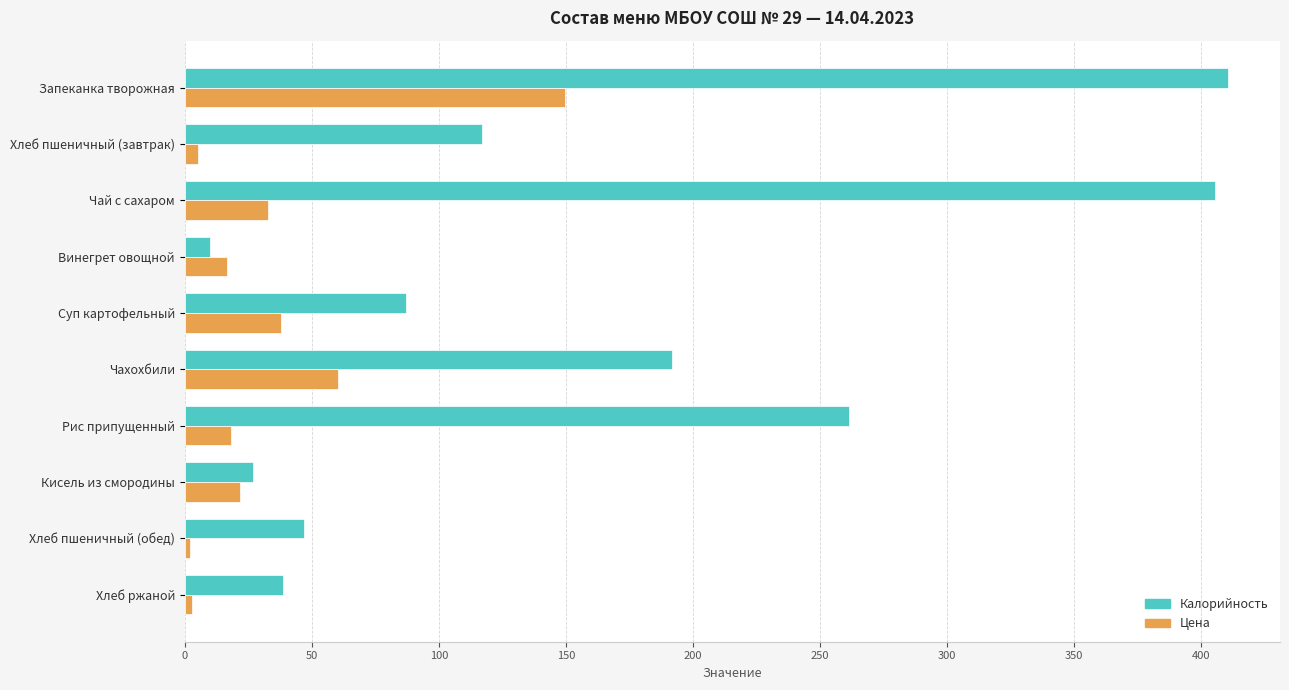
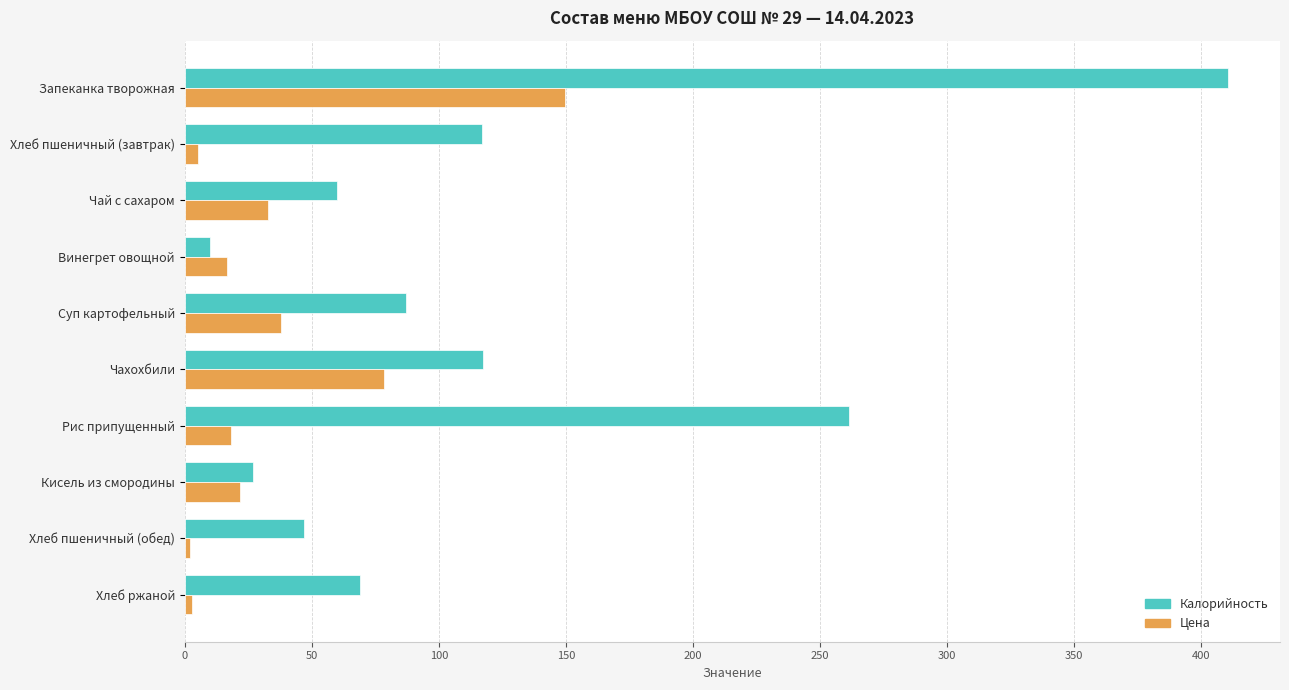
  {
    "Калорийность": {
      "Запеканка творожная": 411,
      "Хлеб пшеничный (завтрак)": 117,
-     "Чай с сахаром": 405,
+     "Чай с сахаром": 60,
      "Винегрет овощной": 10,
      "Суп картофельный": 87,
-     "Чахохбили": 192,
+     "Чахохбили": 117,
      "Рис припущенный": 262,
      "Кисель из смородины": 27,
      "Хлеб пшеничный (обед)": 47,
-     "Хлеб ржаной": 39
+     "Хлеб ржаной": 69
    },
    "Цена": {
      "Запеканка творожная": 150,
      "Хлеб пшеничный (завтрак)": 5,
      "Чай с сахаром": 33,
      "Винегрет овощной": 17,
      "Суп картофельный": 38,
-     "Чахохбили": 60,
+     "Чахохбили": 79,
      "Рис припущенный": 18,
      "Кисель из смородины": 22,
      "Хлеб пшеничный (обед)": 2,
      "Хлеб ржаной": 3
    }
  }
